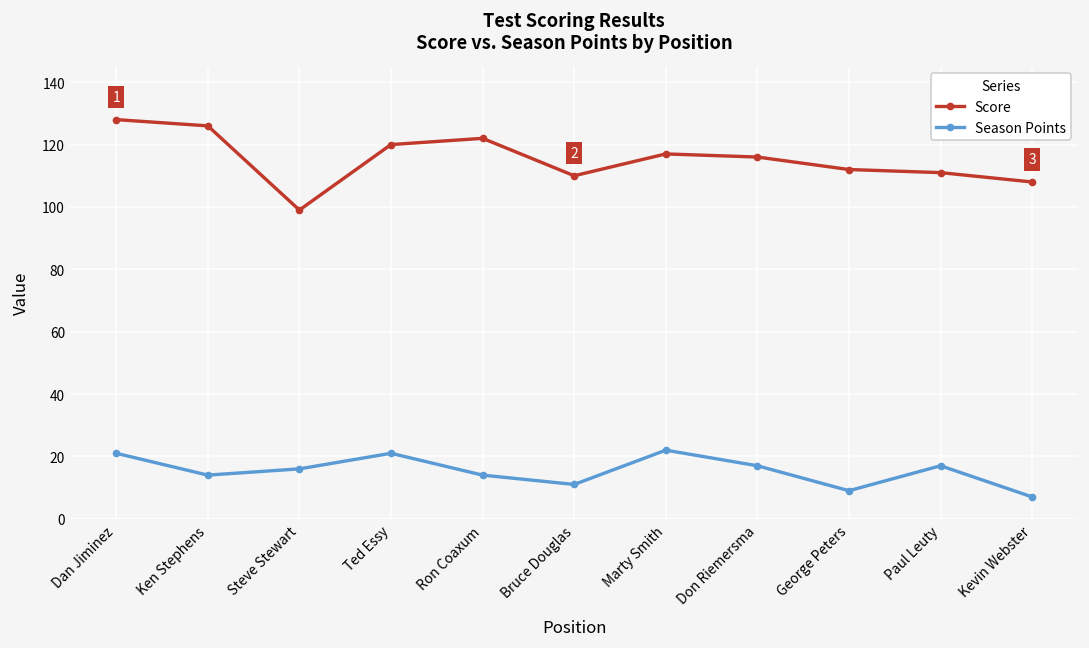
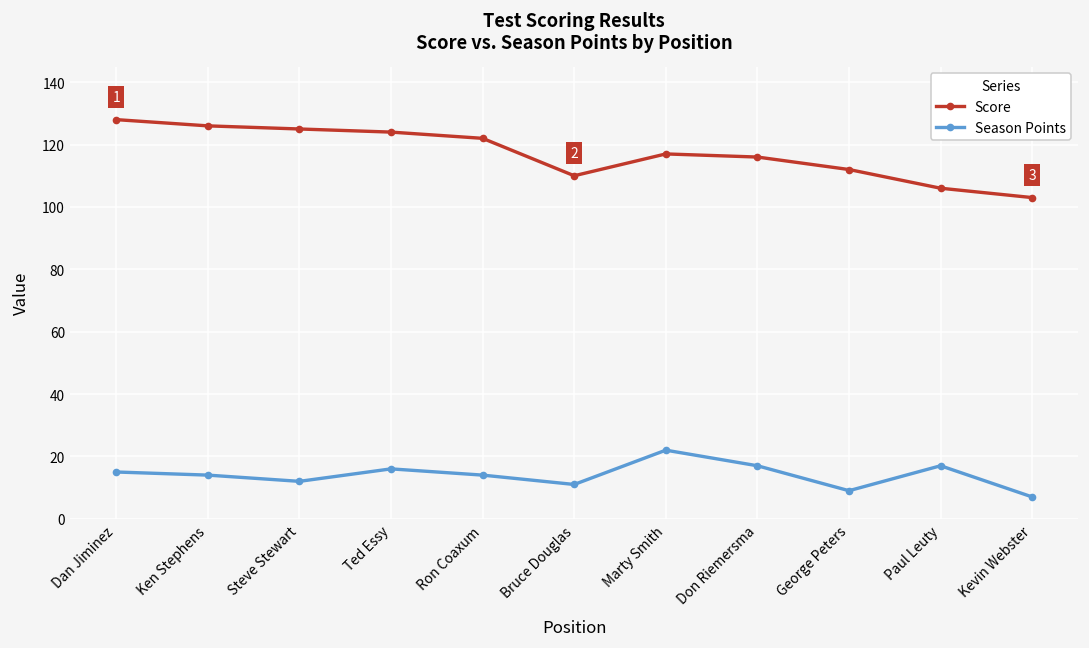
  {
    "Score": {
      "Ken Stephens": 126,
-     "Steve Stewart": 99,
-     "Ted Essy": 120,
+     "Steve Stewart": 125,
+     "Ted Essy": 124,
      "Ron Coaxum": 122,
      "Marty Smith": 117,
      "Don Riemersma": 116,
      "George Peters": 112,
-     "Paul Leuty": 111,
-     "Kevin Webster": 108
+     "Paul Leuty": 106,
+     "Kevin Webster": 103
    },
    "Season Points": {
-     "Dan Jiminez": 21,
+     "Dan Jiminez": 15,
      "Ken Stephens": 14,
-     "Steve Stewart": 16,
-     "Ted Essy": 21,
+     "Steve Stewart": 12,
+     "Ted Essy": 16,
      "Ron Coaxum": 14,
      "Bruce Douglas": 11,
      "Marty Smith": 22,
      "Don Riemersma": 17,
      "George Peters": 9,
      "Paul Leuty": 17,
      "Kevin Webster": 7
    }
  }
